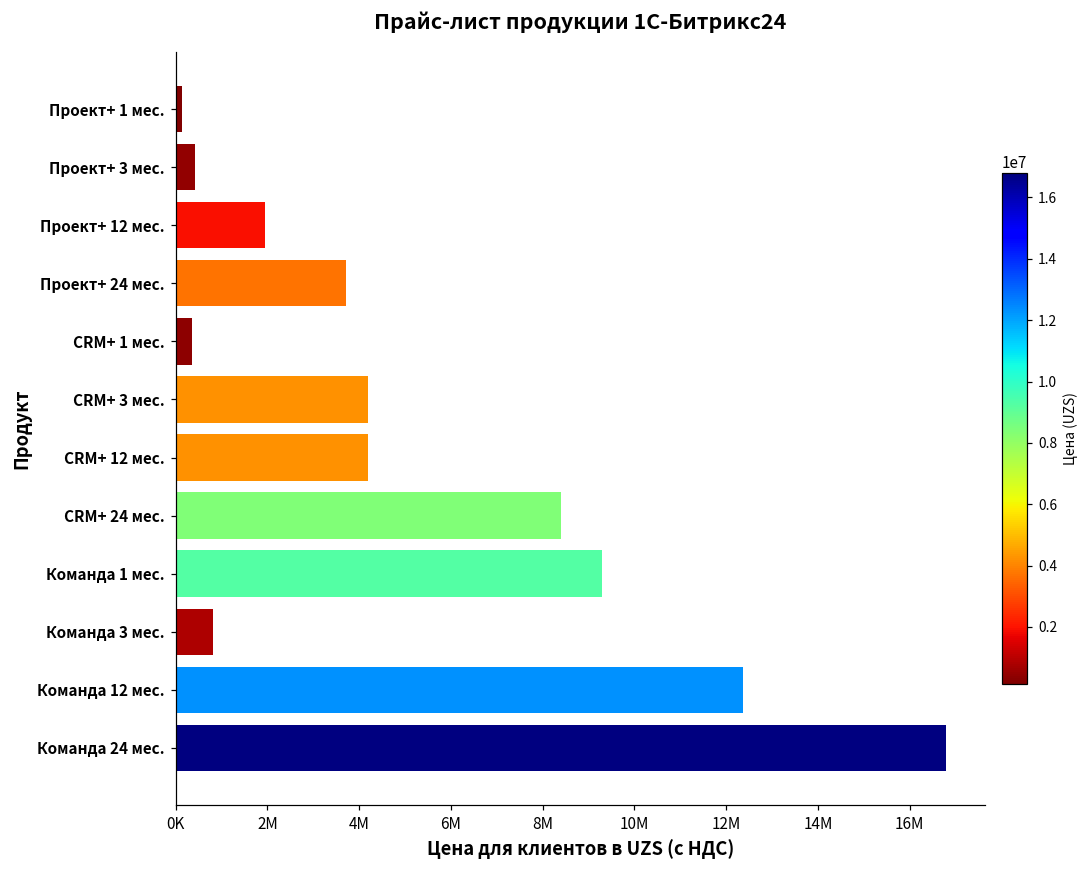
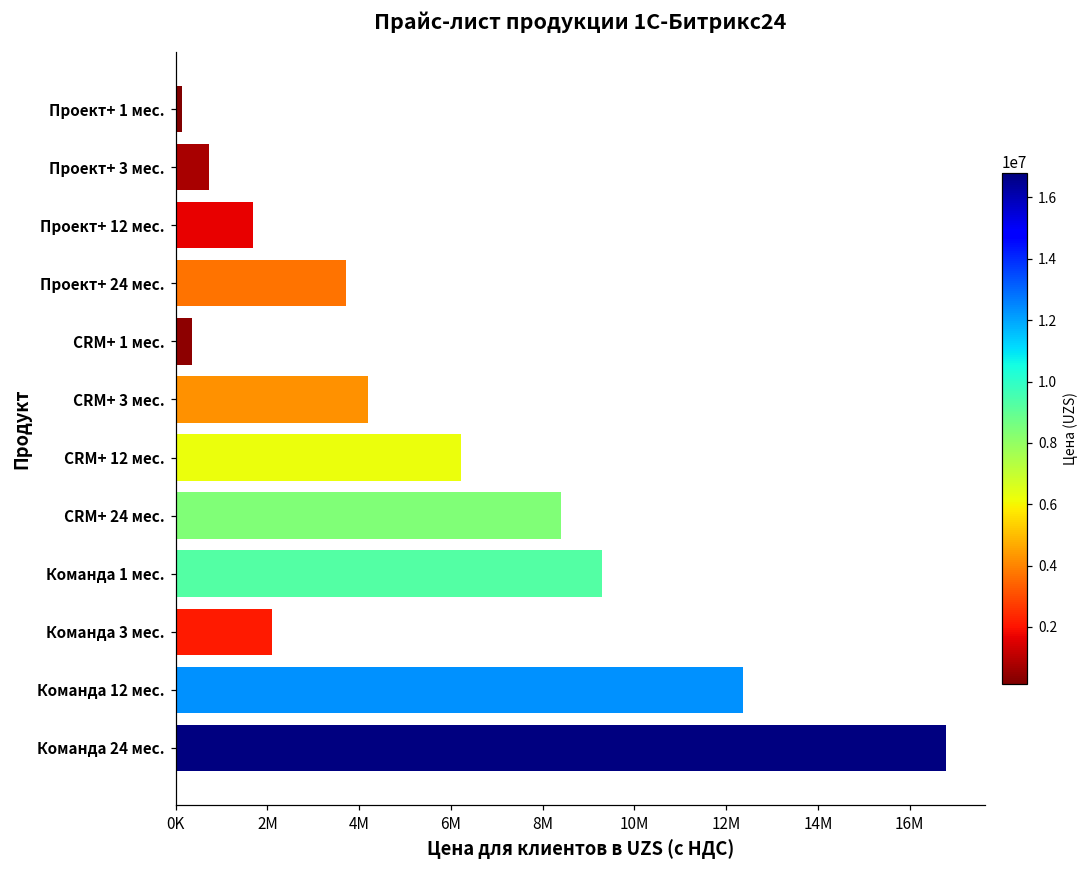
  {
    "Проект+ 1 мес.": 100000,
-   "Проект+ 3 мес.": 400000,
-   "Проект+ 12 мес.": 2000000,
+   "Проект+ 3 мес.": 700000,
+   "Проект+ 12 мес.": 1700000,
    "Проект+ 24 мес.": 3700000,
    "CRM+ 1 мес.": 400000,
    "CRM+ 3 мес.": 4200000,
-   "CRM+ 12 мес.": 4200000,
+   "CRM+ 12 мес.": 6200000,
    "CRM+ 24 мес.": 8400000,
    "Команда 1 мес.": 9300000,
-   "Команда 3 мес.": 800000,
+   "Команда 3 мес.": 2100000,
    "Команда 12 мес.": 12400000,
    "Команда 24 мес.": 16800000
  }
